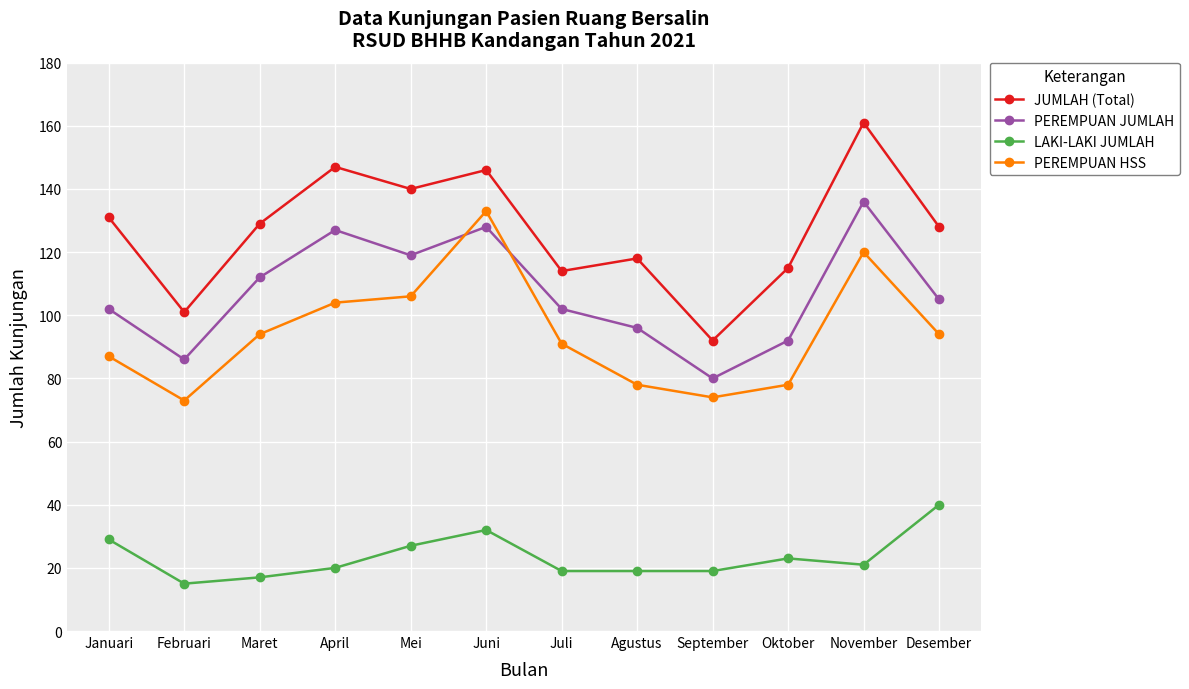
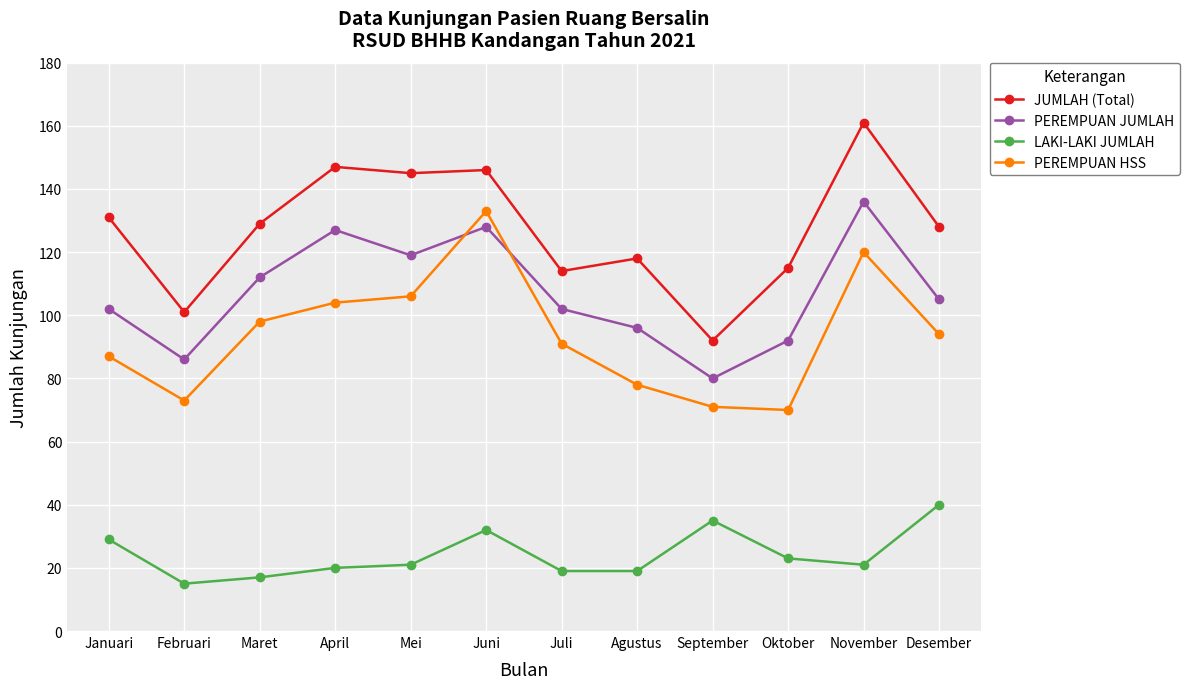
  {
    "JUMLAH (Total)": {
      "Januari": 131,
      "Februari": 101,
      "Maret": 129,
      "April": 147,
-     "Mei": 140,
+     "Mei": 145,
      "Juni": 146,
      "Juli": 114,
      "Agustus": 118,
      "September": 92,
      "Oktober": 115,
      "November": 161,
      "Desember": 128
    },
    "PEREMPUAN JUMLAH": {
      "Januari": 102,
      "Februari": 86,
      "Maret": 112,
      "April": 127,
      "Mei": 119,
      "Juni": 128,
      "Juli": 102,
      "Agustus": 96,
      "September": 80,
      "Oktober": 92,
      "November": 136,
      "Desember": 105
    },
    "LAKI-LAKI JUMLAH": {
      "Januari": 29,
      "Februari": 15,
      "Maret": 17,
      "April": 20,
-     "Mei": 27,
+     "Mei": 21,
      "Juni": 32,
      "Juli": 19,
      "Agustus": 19,
-     "September": 19,
+     "September": 35,
      "Oktober": 23,
      "November": 21,
      "Desember": 40
    },
    "PEREMPUAN HSS": {
      "Januari": 87,
      "Februari": 73,
-     "Maret": 94,
+     "Maret": 98,
      "April": 104,
      "Mei": 106,
      "Juni": 133,
      "Juli": 91,
      "Agustus": 78,
-     "September": 74,
-     "Oktober": 78,
+     "September": 71,
+     "Oktober": 70,
      "November": 120,
      "Desember": 94
    }
  }
